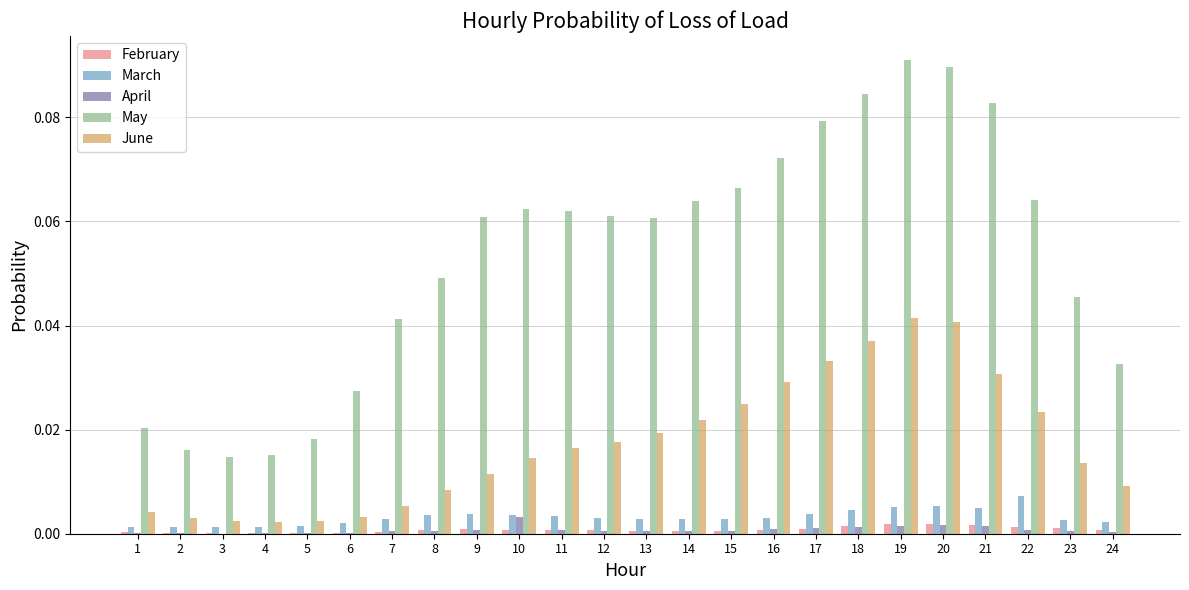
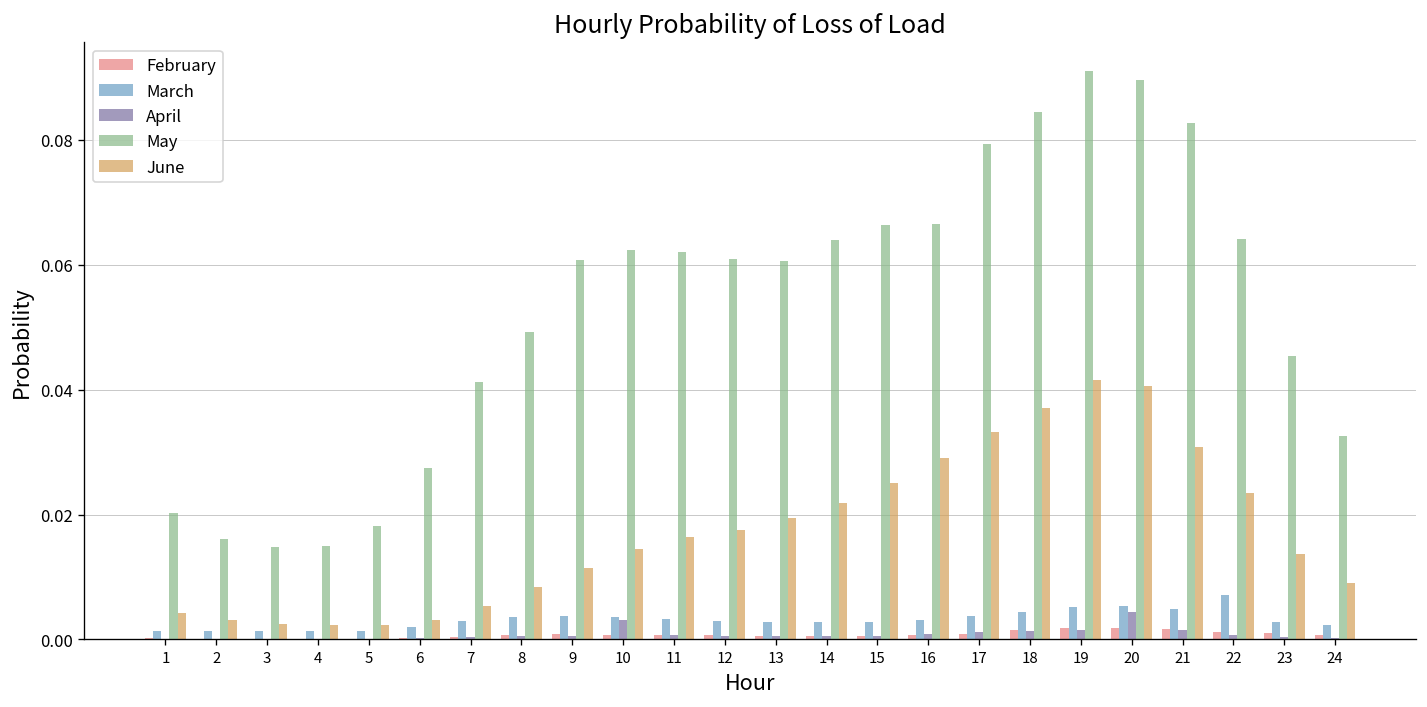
  {
    "March": {
      "1": 0.001,
      "2": 0.001,
      "3": 0.001,
      "4": 0.001,
      "5": 0.001,
      "6": 0.002,
      "7": 0.003,
      "8": 0.004,
      "9": 0.004,
      "10": 0.004,
      "11": 0.003,
      "12": 0.003,
      "13": 0.003,
      "14": 0.003,
      "15": 0.003,
      "16": 0.003,
      "17": 0.004,
      "18": 0.004,
      "19": 0.005,
      "20": 0.005,
      "21": 0.005,
      "22": 0.007,
      "23": 0.003,
      "24": 0.002
    },
    "April": {
      "8": 0.001,
      "9": 0.001,
      "10": 0.003,
      "11": 0.001,
      "12": 0.001,
      "13": 0.001,
      "14": 0.001,
      "15": 0.001,
      "16": 0.001,
      "17": 0.001,
      "18": 0.001,
      "19": 0.001,
-     "20": 0.002,
+     "20": 0.004,
      "21": 0.002,
      "22": 0.001
    },
    "May": {
      "1": 0.020,
      "2": 0.016,
      "3": 0.015,
      "4": 0.015,
      "5": 0.018,
      "6": 0.027,
      "7": 0.041,
      "8": 0.049,
      "9": 0.061,
      "10": 0.062,
      "11": 0.062,
      "12": 0.061,
      "13": 0.061,
      "14": 0.064,
      "15": 0.066,
-     "16": 0.072,
+     "16": 0.066,
      "17": 0.079,
      "18": 0.085,
      "19": 0.091,
      "20": 0.090,
      "21": 0.083,
      "22": 0.064,
      "23": 0.045,
      "24": 0.033
    }
  }
